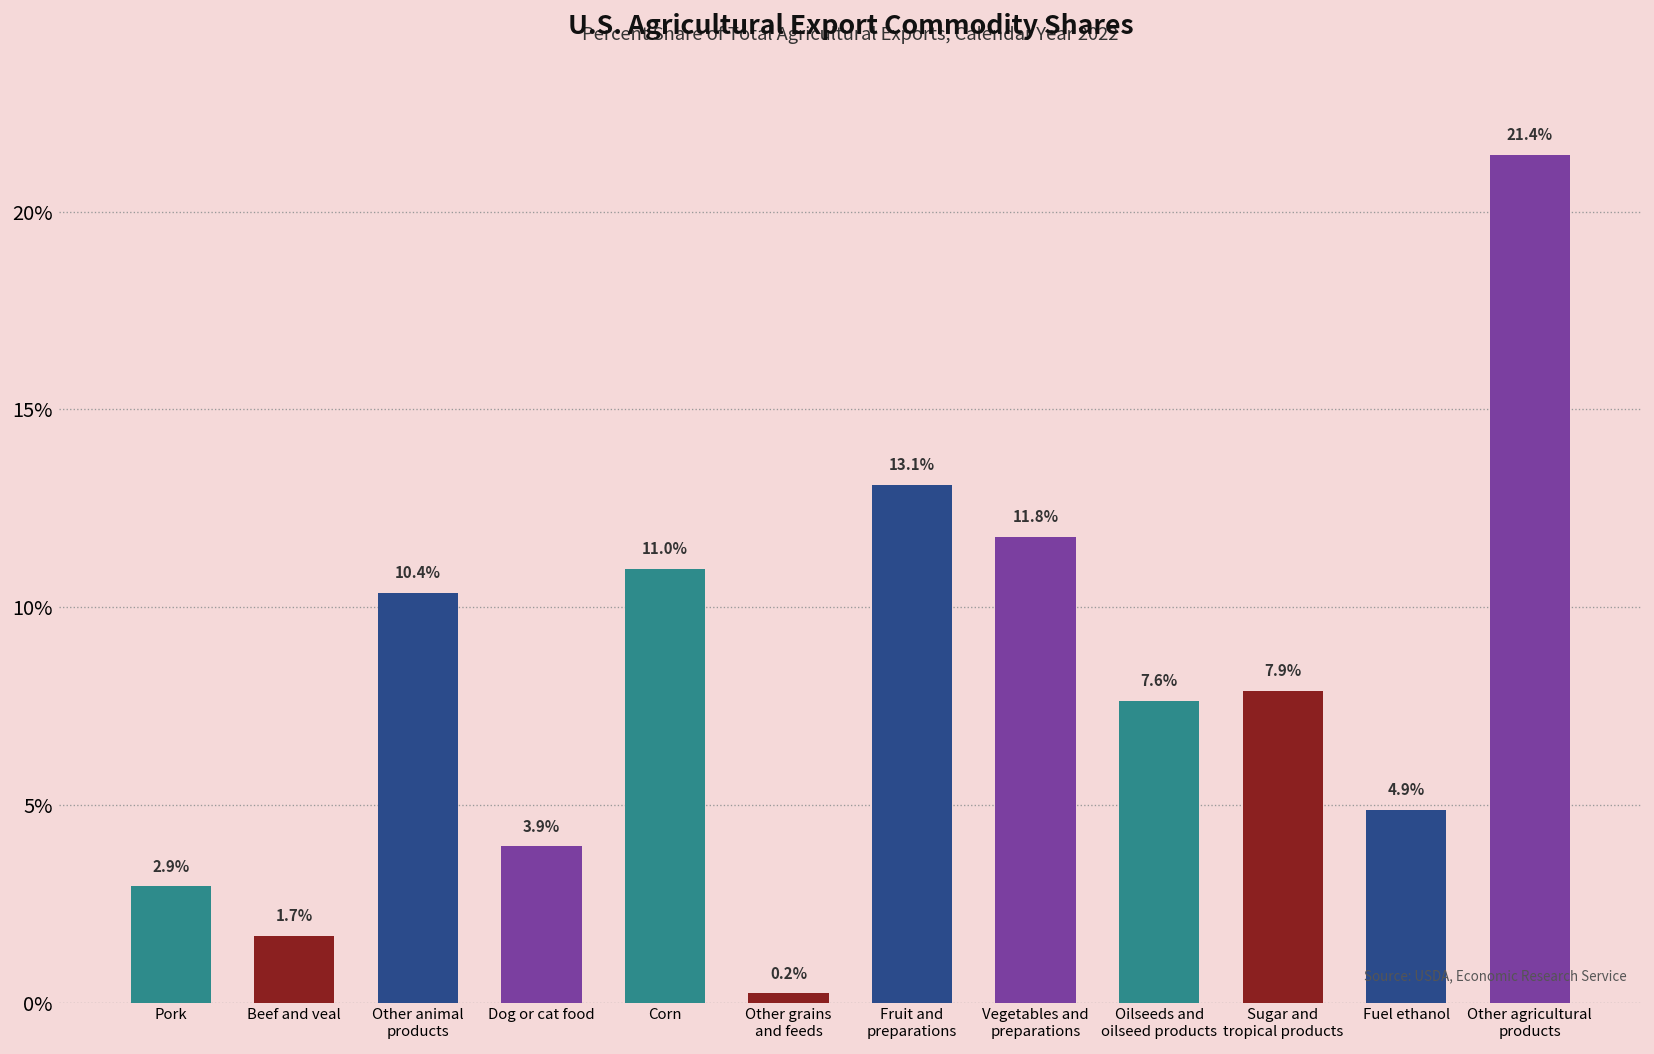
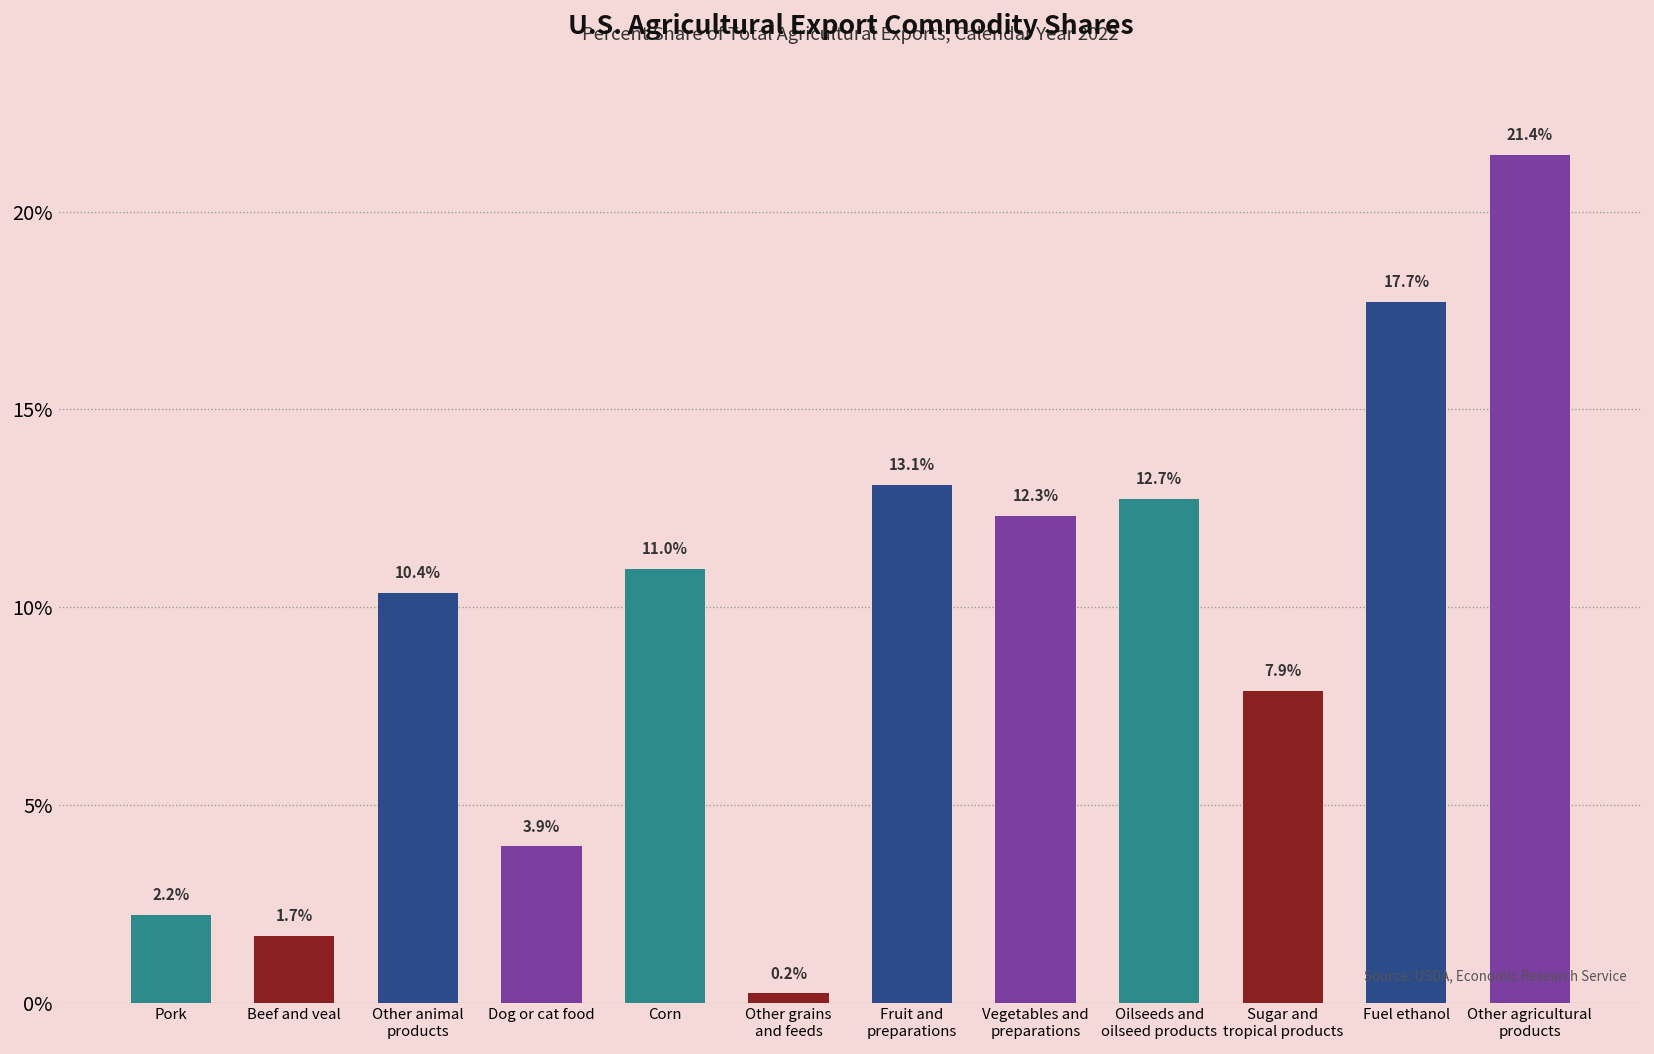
  {
-   "Pork": "2.9%",
+   "Pork": "2.2%",
    "Beef and veal": "1.7%",
    "Other animal products": "10.4%",
    "Dog or cat food": "3.9%",
    "Corn": "11.0%",
    "Other grains and feeds": "0.2%",
    "Fruit and preparations": "13.1%",
-   "Vegetables and preparations": "11.8%",
-   "Oilseeds and oilseed products": "7.6%",
+   "Vegetables and preparations": "12.3%",
+   "Oilseeds and oilseed products": "12.7%",
    "Sugar and tropical products": "7.9%",
-   "Fuel ethanol": "4.9%",
+   "Fuel ethanol": "17.7%",
    "Other agricultural products": "21.4%"
  }
